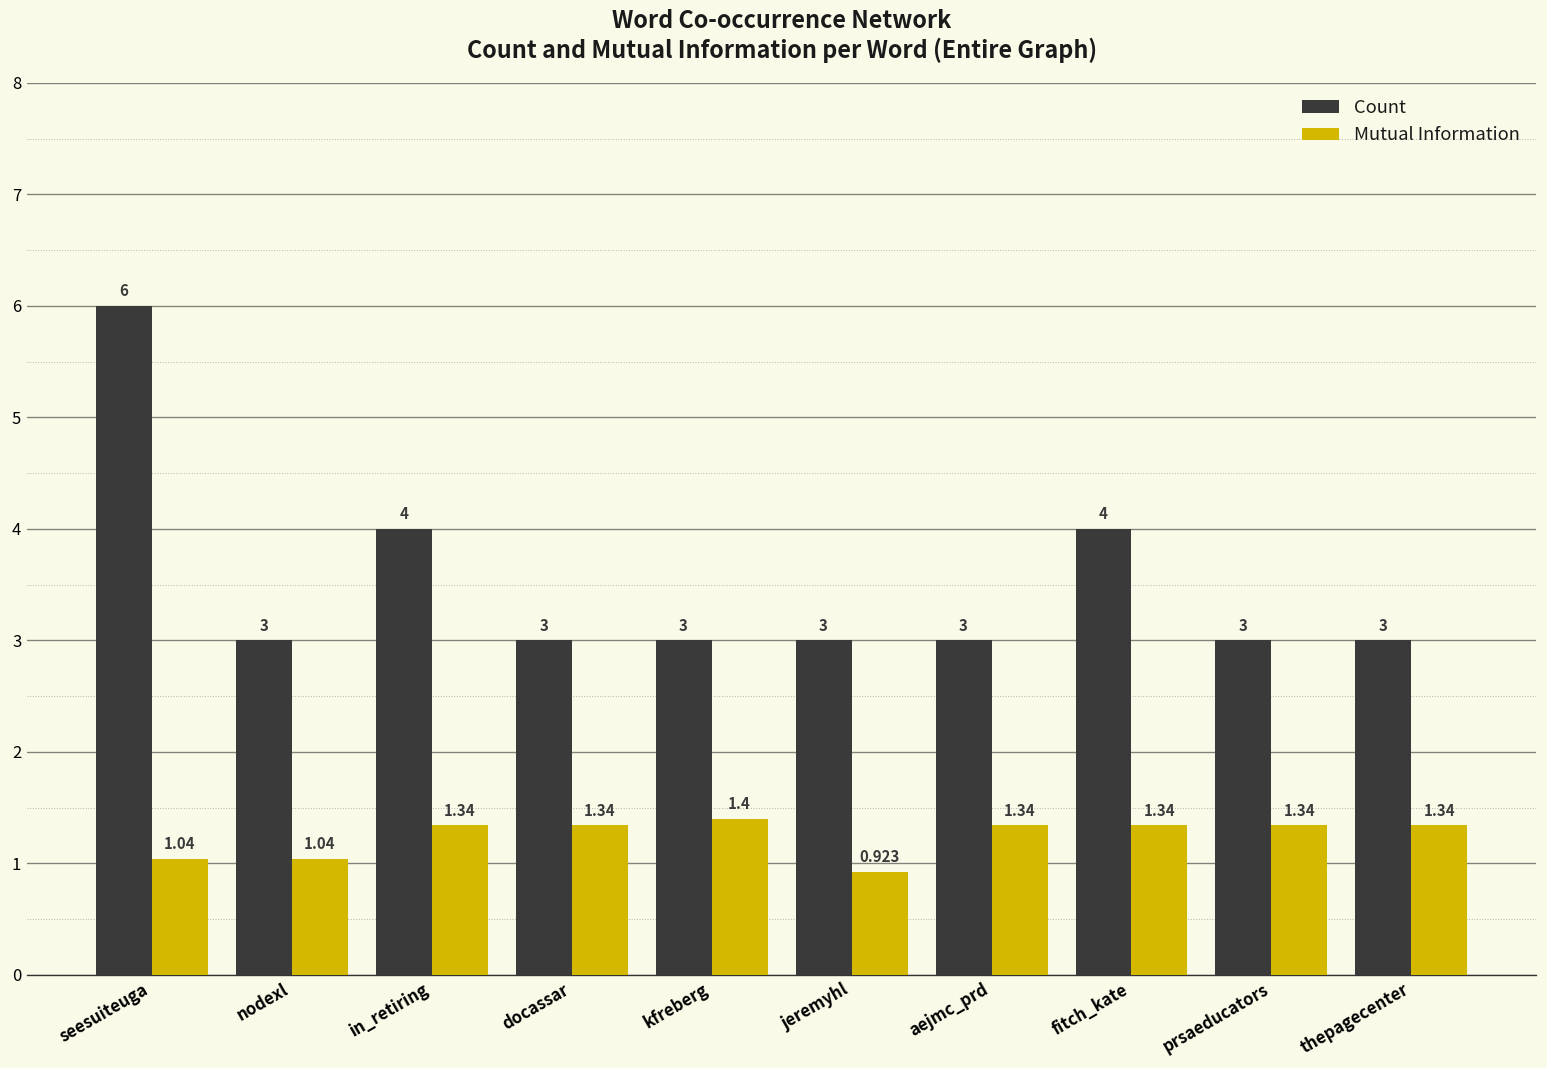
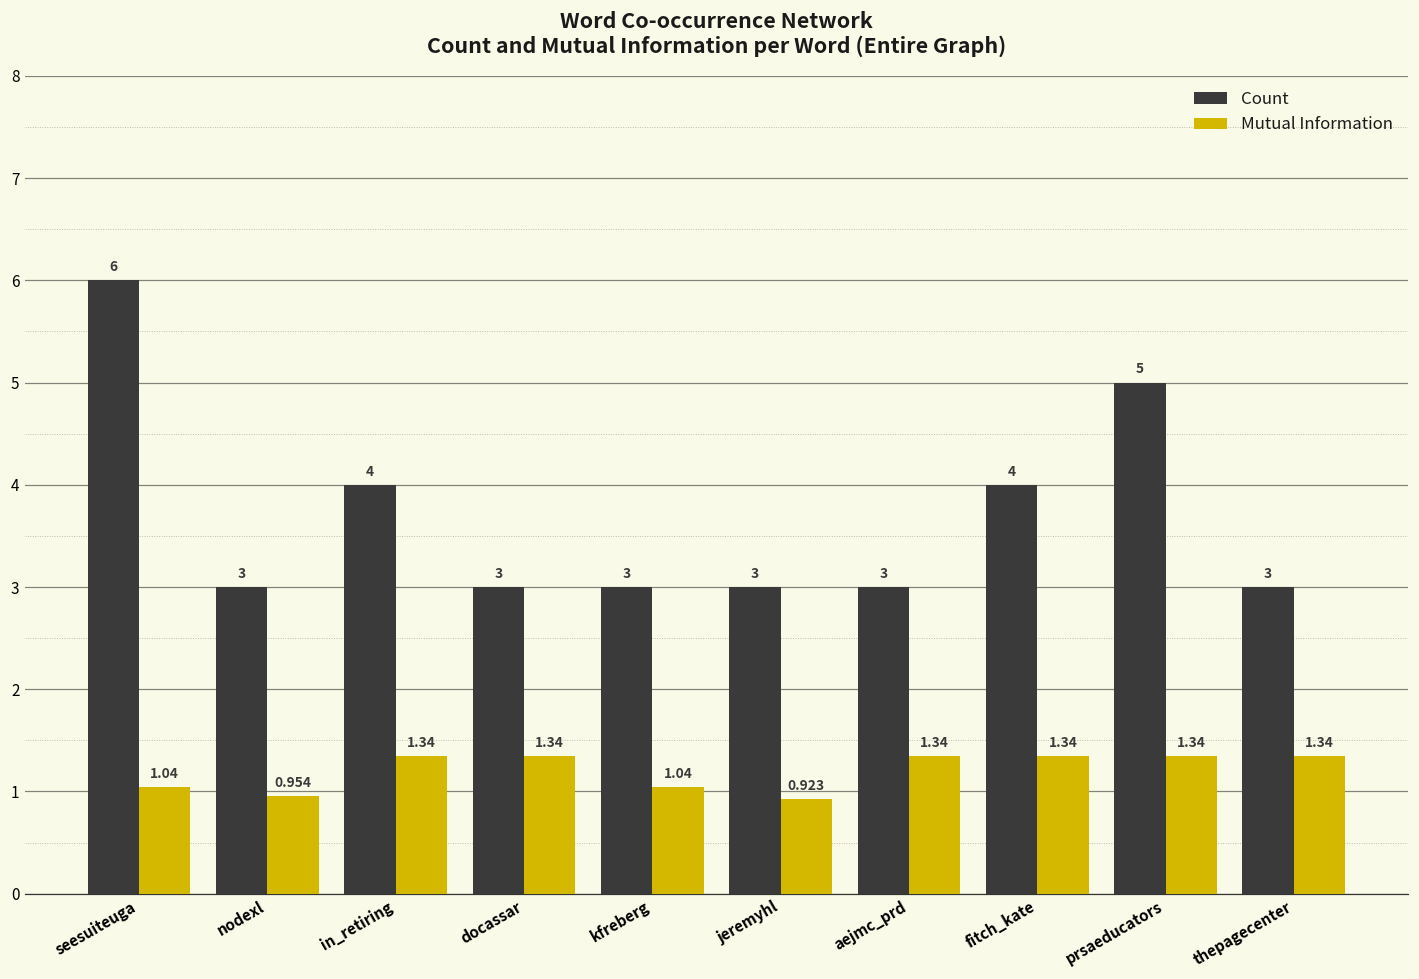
  {
    "Count": {
      "seesuiteuga": 6,
      "nodexl": 3,
      "in_retiring": 4,
      "docassar": 3,
      "kfreberg": 3,
      "jeremyhl": 3,
      "aejmc_prd": 3,
      "fitch_kate": 4,
-     "prsaeducators": 3,
+     "prsaeducators": 5,
      "thepagecenter": 3
    },
    "Mutual Information": {
      "seesuiteuga": 1.04,
-     "nodexl": 1.04,
+     "nodexl": 0.954,
      "in_retiring": 1.34,
      "docassar": 1.34,
-     "kfreberg": 1.4,
+     "kfreberg": 1.04,
      "jeremyhl": 0.923,
      "aejmc_prd": 1.34,
      "fitch_kate": 1.34,
      "prsaeducators": 1.34,
      "thepagecenter": 1.34
    }
  }
